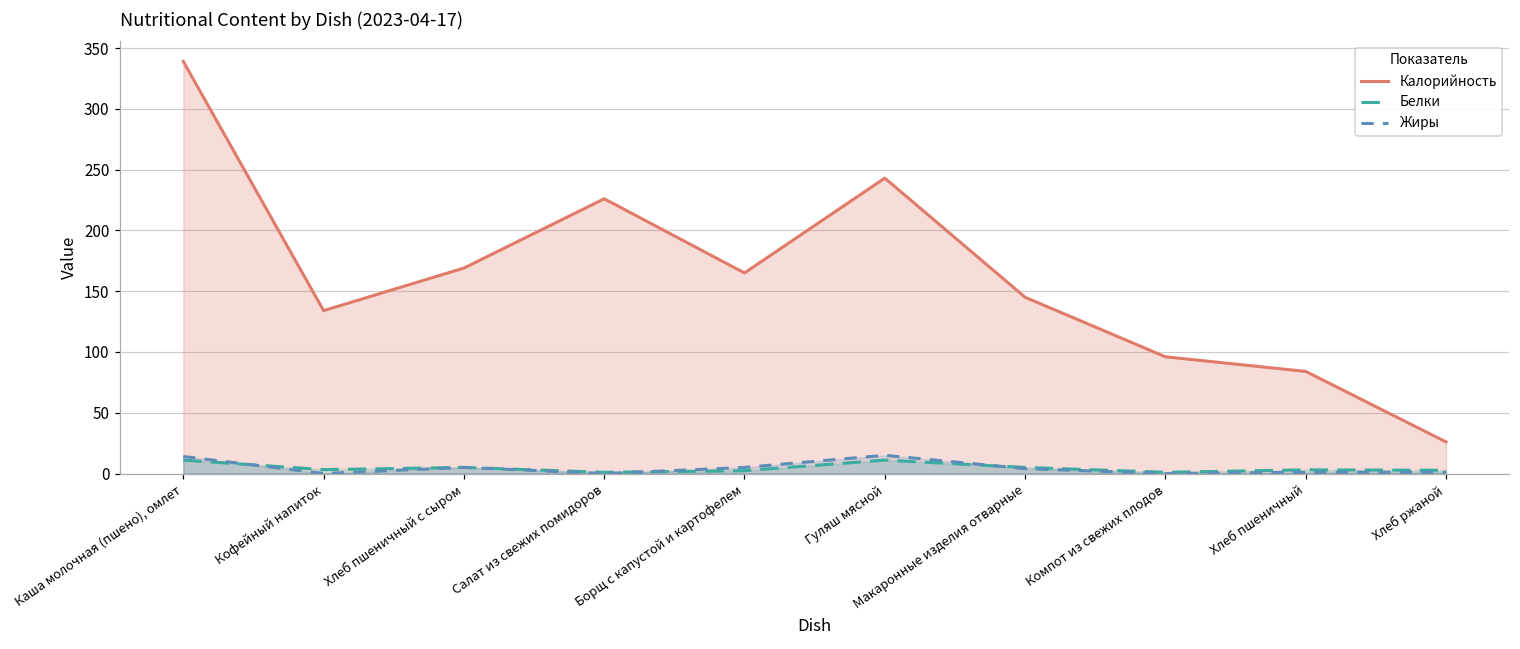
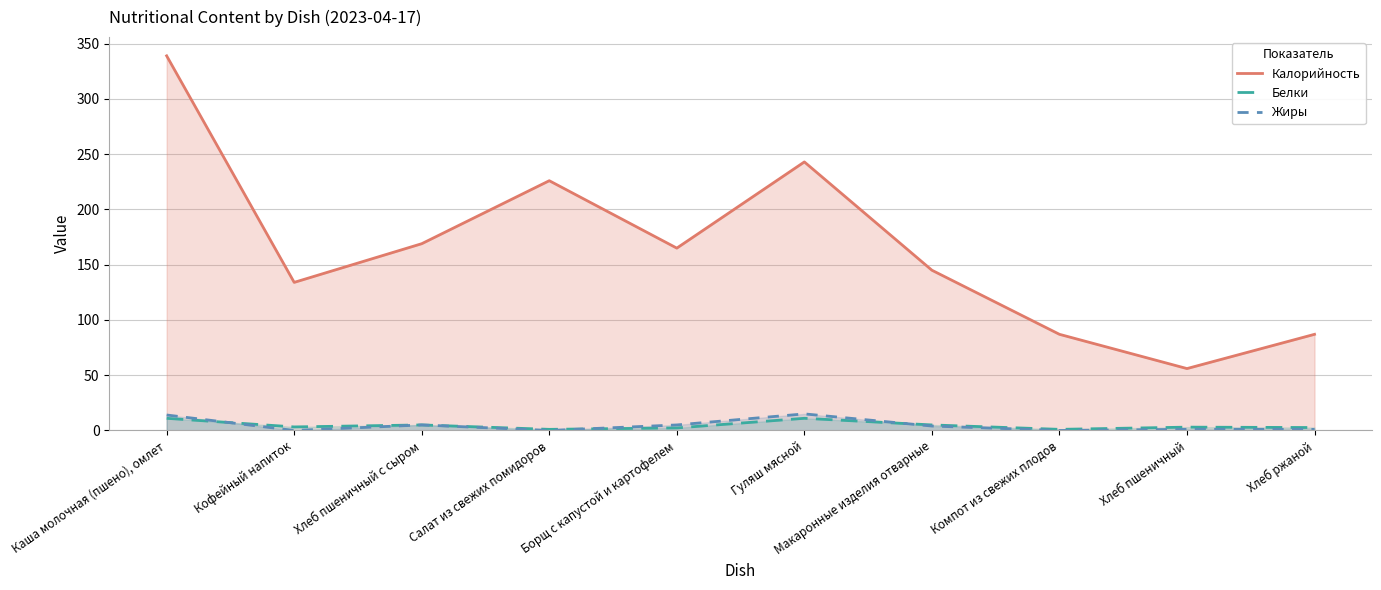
  {
    "Калорийность": {
      "Каша молочная (пшено), омлет": 339,
      "Кофейный напиток": 134,
      "Хлеб пшеничный с сыром": 169,
      "Салат из свежих помидоров": 226,
      "Борщ с капустой и картофелем": 165,
      "Гуляш мясной": 243,
      "Макаронные изделия отварные": 145,
-     "Компот из свежих плодов": 96,
-     "Хлеб пшеничный": 84,
-     "Хлеб ржаной": 26
+     "Компот из свежих плодов": 87,
+     "Хлеб пшеничный": 56,
+     "Хлеб ржаной": 87
    }
  }
